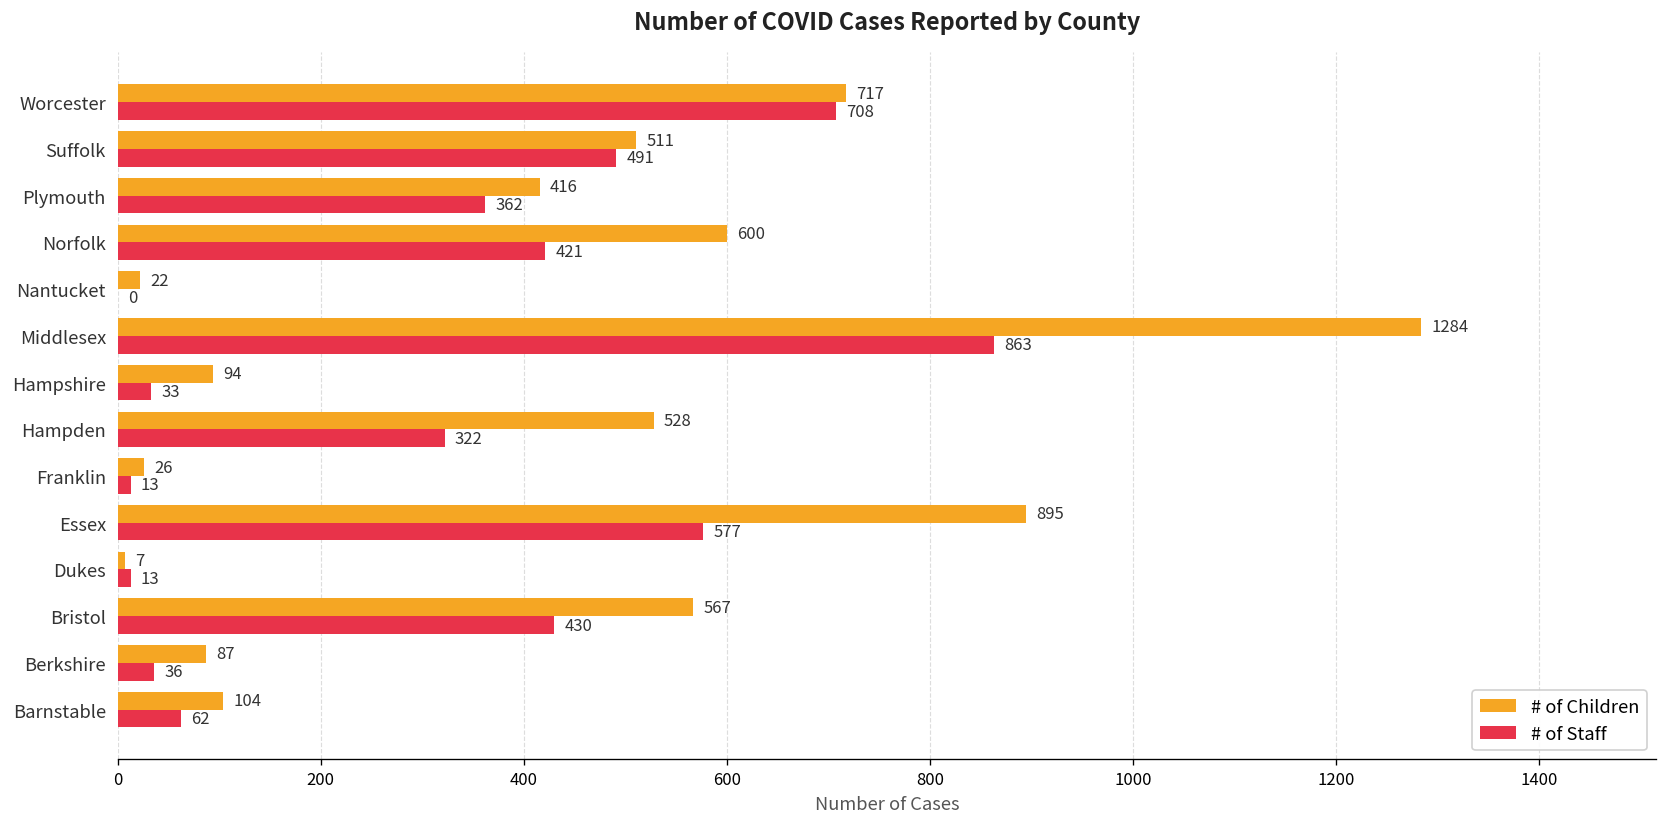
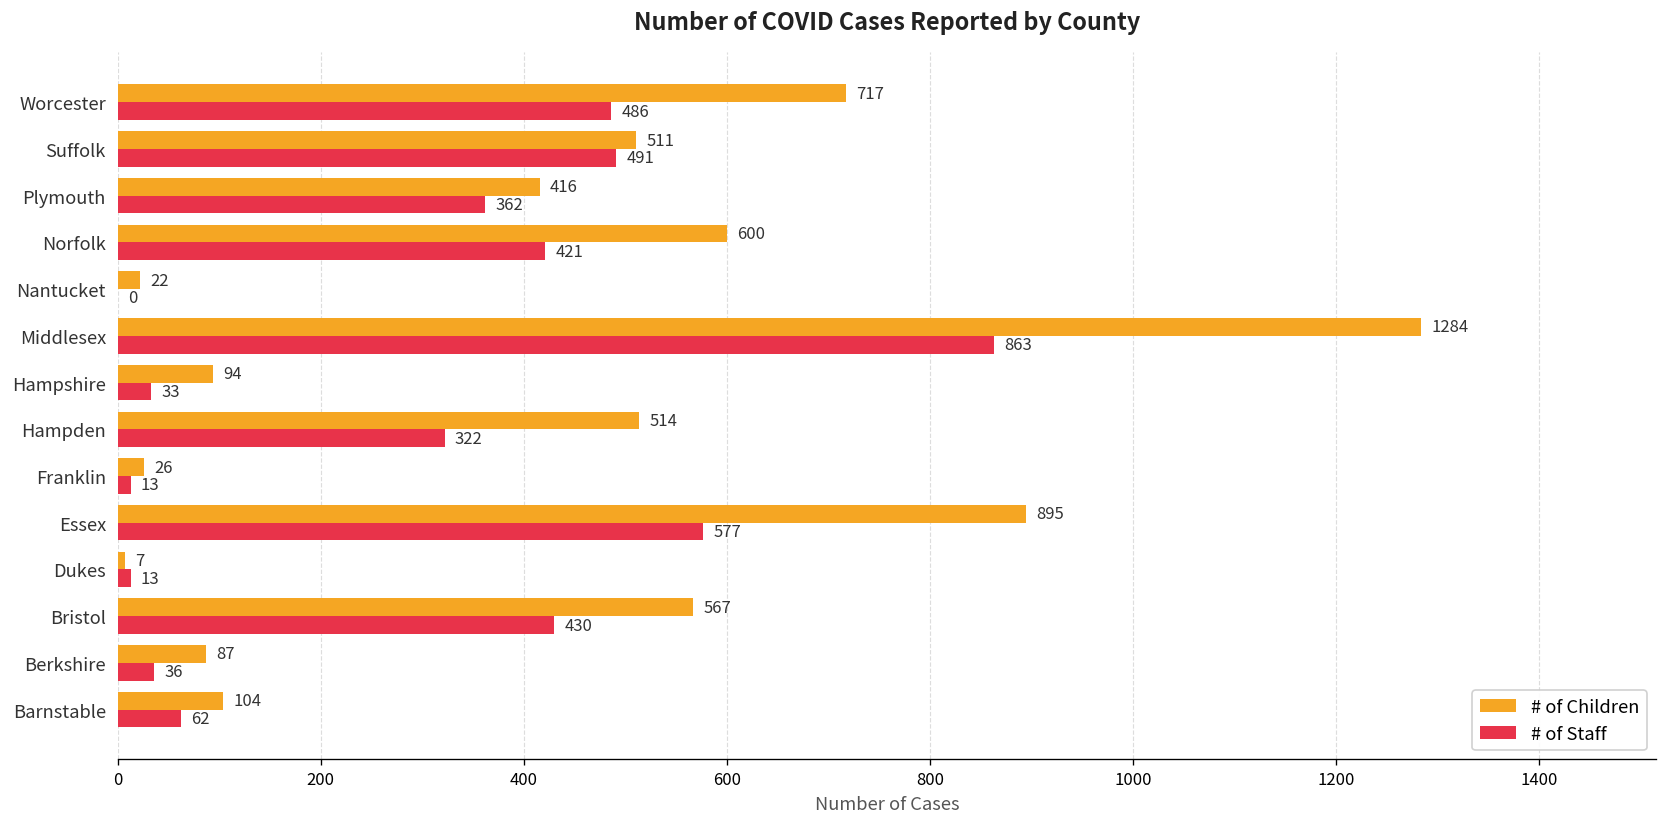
  {
    "# of Children": {
      "Worcester": 717,
      "Suffolk": 511,
      "Plymouth": 416,
      "Norfolk": 600,
      "Nantucket": 22,
      "Middlesex": 1284,
      "Hampshire": 94,
-     "Hampden": 528,
+     "Hampden": 514,
      "Franklin": 26,
      "Essex": 895,
      "Dukes": 7,
      "Bristol": 567,
      "Berkshire": 87,
      "Barnstable": 104
    },
    "# of Staff": {
-     "Worcester": 708,
+     "Worcester": 486,
      "Suffolk": 491,
      "Plymouth": 362,
      "Norfolk": 421,
      "Nantucket": 0,
      "Middlesex": 863,
      "Hampshire": 33,
      "Hampden": 322,
      "Franklin": 13,
      "Essex": 577,
      "Dukes": 13,
      "Bristol": 430,
      "Berkshire": 36,
      "Barnstable": 62
    }
  }
